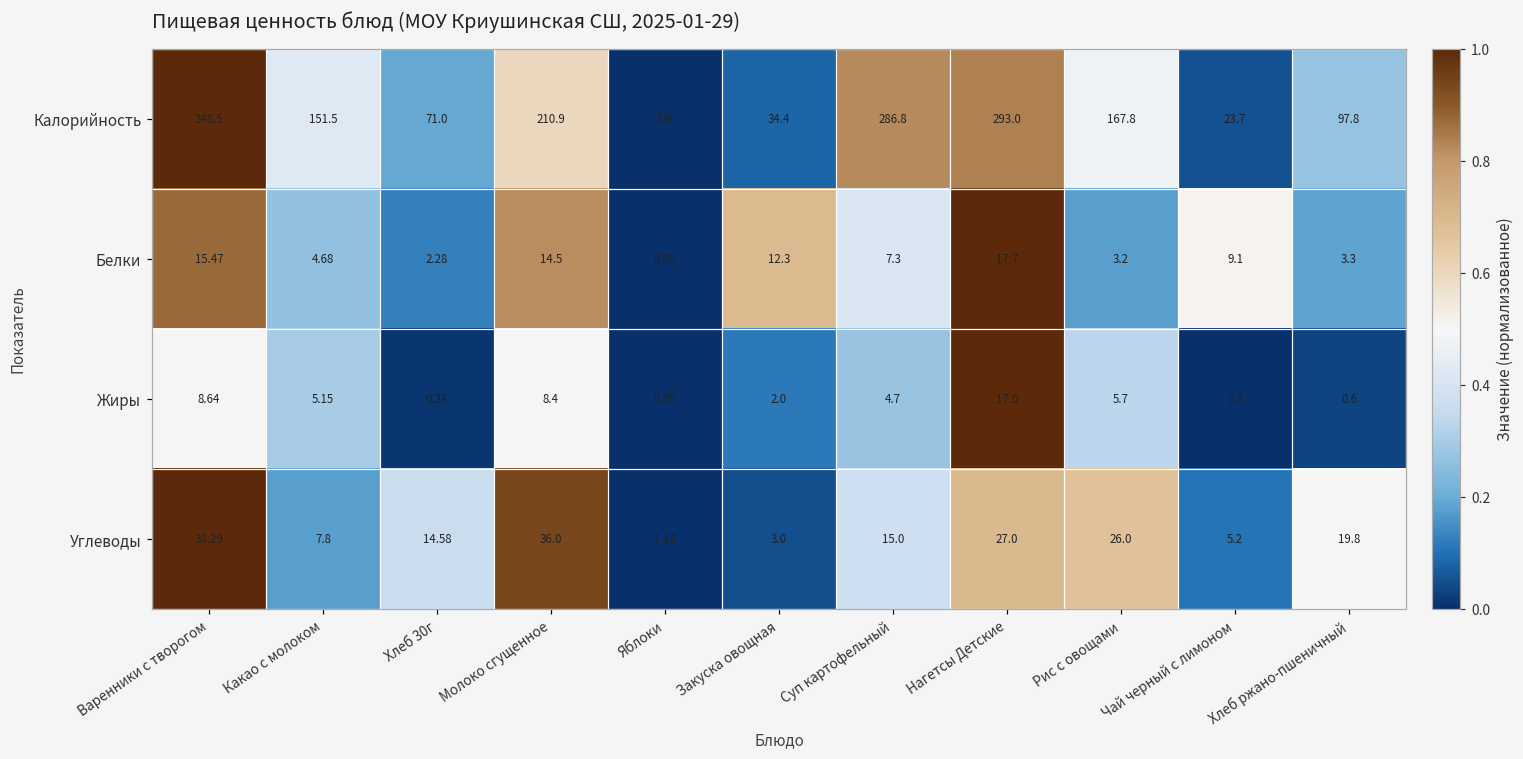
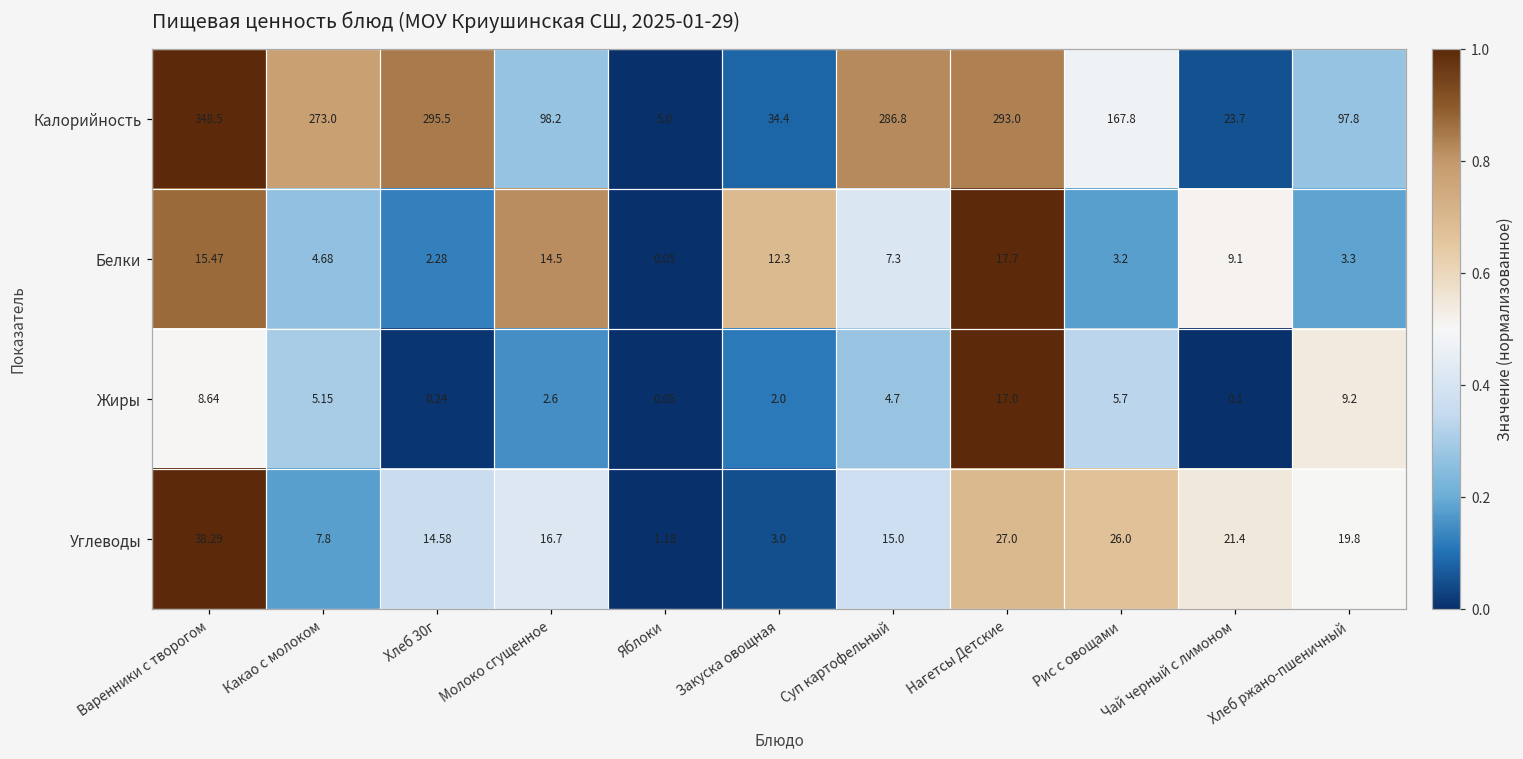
  {
    "Калорийность": {
      "Варенники с творогом": 348.5,
-     "Какао с молоком": 151.5,
-     "Хлеб 30г": 71.0,
-     "Молоко сгущенное": 210.9,
+     "Какао с молоком": 273.0,
+     "Хлеб 30г": 295.5,
+     "Молоко сгущенное": 98.2,
      "Яблоки": 5.0,
      "Закуска овощная": 34.4,
      "Суп картофельный": 286.8,
      "Нагетсы Детские": 293.0,
      "Рис с овощами": 167.8,
      "Чай черный с лимоном": 23.7,
      "Хлеб ржано-пшеничный": 97.8
    },
    "Белки": {
      "Варенники с творогом": 15.47,
      "Какао с молоком": 4.68,
      "Хлеб 30г": 2.28,
      "Молоко сгущенное": 14.5,
      "Яблоки": 0.05,
      "Закуска овощная": 12.3,
      "Суп картофельный": 7.3,
      "Нагетсы Детские": 17.7,
      "Рис с овощами": 3.2,
      "Чай черный с лимоном": 9.1,
      "Хлеб ржано-пшеничный": 3.3
    },
    "Жиры": {
      "Варенники с творогом": 8.64,
      "Какао с молоком": 5.15,
      "Хлеб 30г": 0.24,
-     "Молоко сгущенное": 8.4,
+     "Молоко сгущенное": 2.6,
      "Яблоки": 0.05,
      "Закуска овощная": 2.0,
      "Суп картофельный": 4.7,
      "Нагетсы Детские": 17.0,
      "Рис с овощами": 5.7,
      "Чай черный с лимоном": 0.1,
-     "Хлеб ржано-пшеничный": 0.6
+     "Хлеб ржано-пшеничный": 9.2
    },
    "Углеводы": {
      "Варенники с творогом": 38.29,
      "Какао с молоком": 7.8,
      "Хлеб 30г": 14.58,
-     "Молоко сгущенное": 36.0,
+     "Молоко сгущенное": 16.7,
      "Яблоки": 1.18,
      "Закуска овощная": 3.0,
      "Суп картофельный": 15.0,
      "Нагетсы Детские": 27.0,
      "Рис с овощами": 26.0,
-     "Чай черный с лимоном": 5.2,
+     "Чай черный с лимоном": 21.4,
      "Хлеб ржано-пшеничный": 19.8
    }
  }
